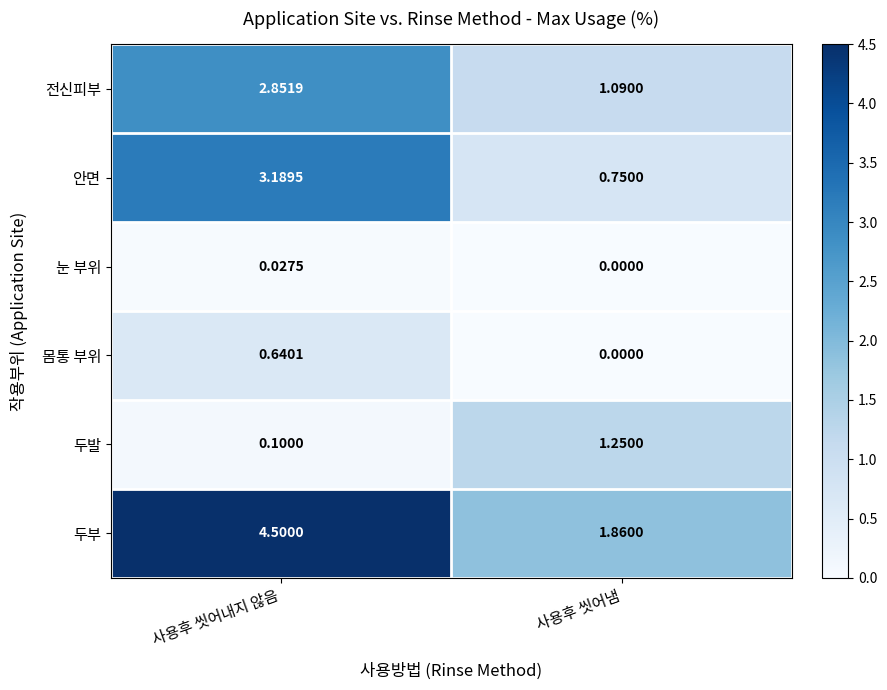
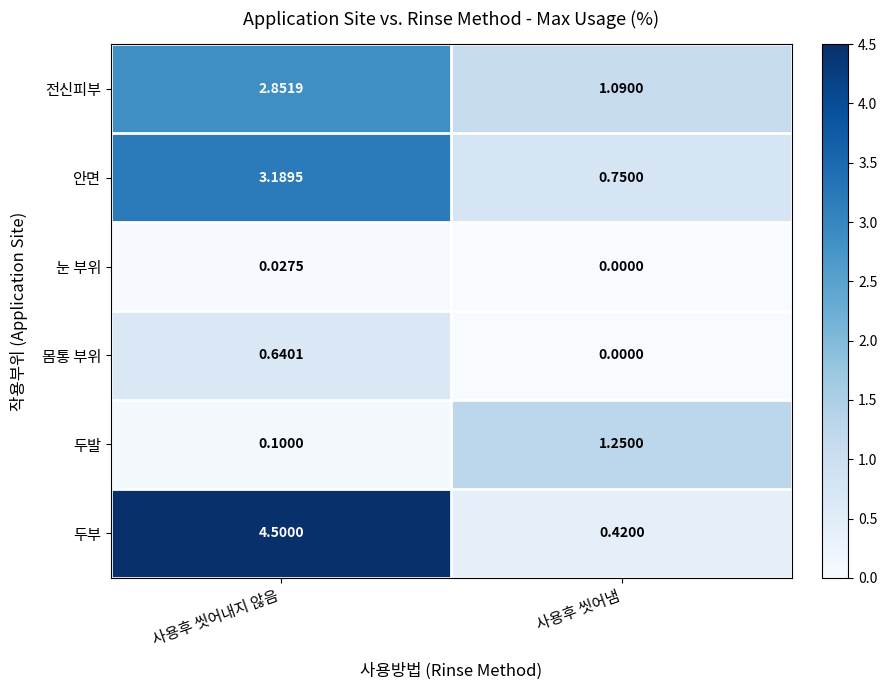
  {
    "전신피부": {
      "사용후 씻어내지 않음": 2.8519,
      "사용후 씻어냄": 1.0900
    },
    "안면": {
      "사용후 씻어내지 않음": 3.1895,
      "사용후 씻어냄": 0.7500
    },
    "눈 부위": {
      "사용후 씻어내지 않음": 0.0275,
      "사용후 씻어냄": 0.0000
    },
    "몸통 부위": {
      "사용후 씻어내지 않음": 0.6401,
      "사용후 씻어냄": 0.0000
    },
    "두발": {
      "사용후 씻어내지 않음": 0.1000,
      "사용후 씻어냄": 1.2500
    },
    "두부": {
      "사용후 씻어내지 않음": 4.5000,
-     "사용후 씻어냄": 1.8600
+     "사용후 씻어냄": 0.4200
    }
  }
